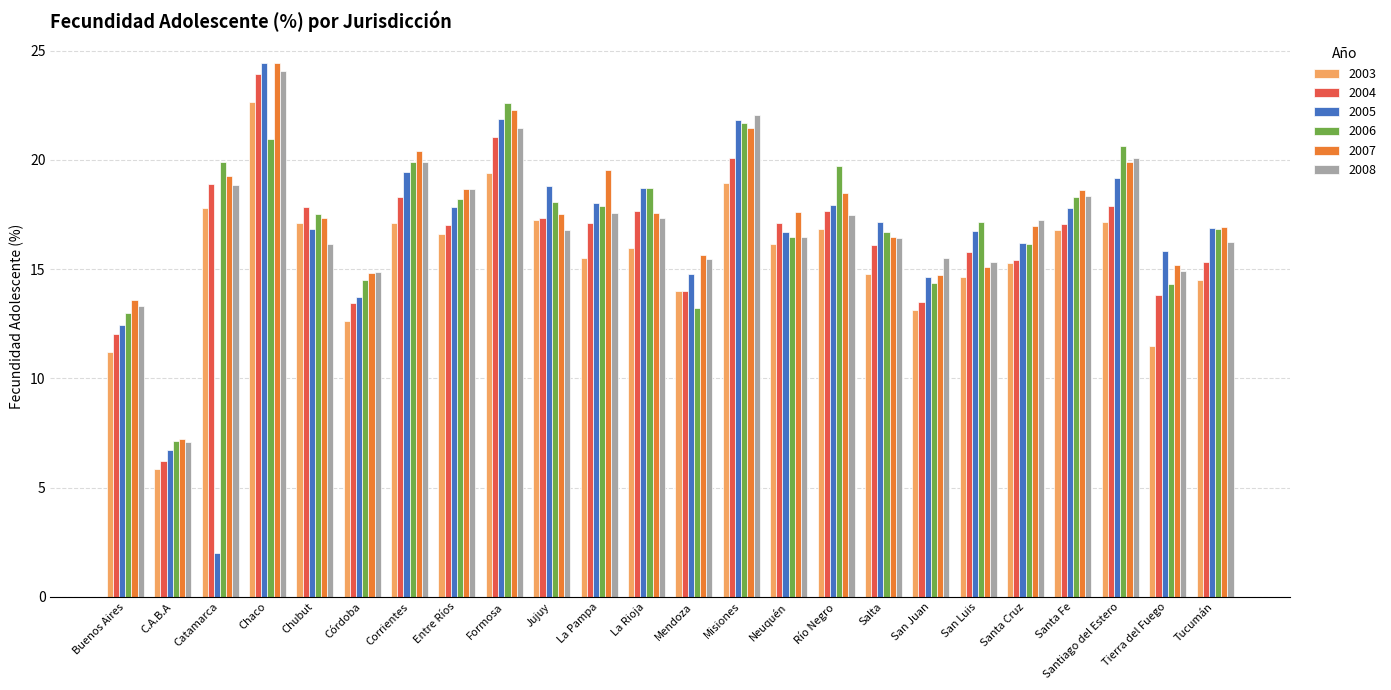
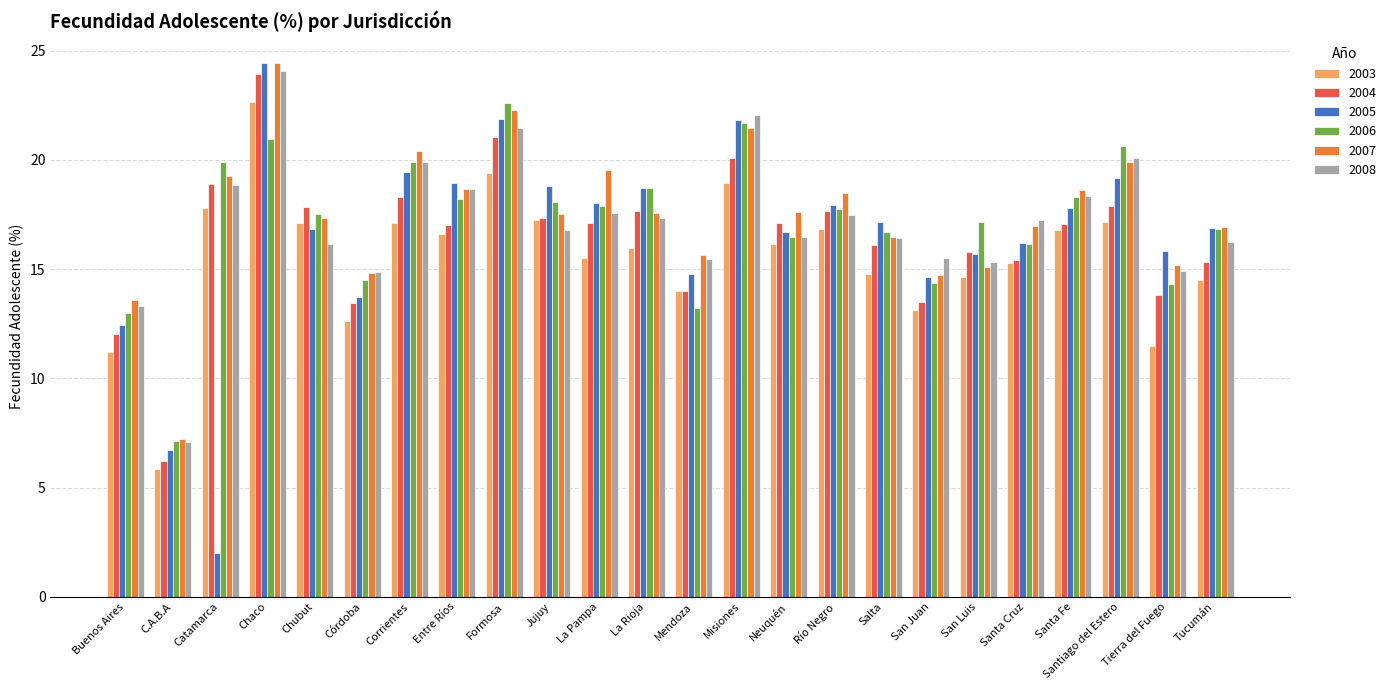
  {
    "2003": {
      "Buenos Aires": 11.2,
      "C.A.B.A": 5.9,
      "Catamarca": 17.8,
      "Chaco": 22.7,
      "Chubut": 17.1,
      "Córdoba": 12.6,
      "Corrientes": 17.1,
      "Entre Ríos": 16.6,
      "Formosa": 19.4,
      "Jujuy": 17.2,
      "La Pampa": 15.5,
      "La Rioja": 16.0,
      "Mendoza": 14.0,
      "Misiones": 18.9,
      "Neuquén": 16.2,
      "Río Negro": 16.8,
      "Salta": 14.8,
      "San Juan": 13.1,
      "San Luis": 14.6,
      "Santa Cruz": 15.3,
      "Santa Fe": 16.8,
      "Santiago del Estero": 17.1,
      "Tierra del Fuego": 11.5,
      "Tucumán": 14.5
    },
    "2005": {
      "Buenos Aires": 12.5,
      "C.A.B.A": 6.7,
      "Catamarca": 2.0,
      "Chaco": 24.5,
      "Chubut": 16.8,
      "Córdoba": 13.7,
      "Corrientes": 19.5,
-     "Entre Ríos": 17.9,
+     "Entre Ríos": 19.0,
      "Formosa": 21.9,
      "Jujuy": 18.8,
      "La Pampa": 18.1,
      "La Rioja": 18.7,
      "Mendoza": 14.8,
      "Misiones": 21.9,
      "Neuquén": 16.7,
      "Río Negro": 18.0,
      "Salta": 17.1,
      "San Juan": 14.6,
-     "San Luis": 16.8,
+     "San Luis": 15.7,
      "Santa Cruz": 16.2,
      "Santa Fe": 17.8,
      "Santiago del Estero": 19.2,
      "Tierra del Fuego": 15.8,
      "Tucumán": 16.9
    },
    "2006": {
      "Buenos Aires": 13.0,
      "C.A.B.A": 7.1,
      "Catamarca": 19.9,
      "Chaco": 21.0,
      "Chubut": 17.5,
      "Córdoba": 14.5,
      "Corrientes": 19.9,
      "Entre Ríos": 18.2,
      "Formosa": 22.6,
      "Jujuy": 18.1,
      "La Pampa": 17.9,
      "La Rioja": 18.7,
      "Mendoza": 13.2,
      "Misiones": 21.7,
      "Neuquén": 16.5,
-     "Río Negro": 19.7,
+     "Río Negro": 17.8,
      "Salta": 16.7,
      "San Juan": 14.4,
      "San Luis": 17.1,
      "Santa Cruz": 16.1,
      "Santa Fe": 18.3,
      "Santiago del Estero": 20.6,
      "Tierra del Fuego": 14.3,
      "Tucumán": 16.8
    },
    "2008": {
      "Buenos Aires": 13.3,
      "C.A.B.A": 7.1,
      "Catamarca": 18.9,
      "Chaco": 24.1,
      "Chubut": 16.2,
      "Córdoba": 14.9,
      "Corrientes": 19.9,
      "Entre Ríos": 18.7,
      "Formosa": 21.5,
      "Jujuy": 16.8,
      "La Pampa": 17.6,
      "La Rioja": 17.3,
      "Mendoza": 15.5,
      "Misiones": 22.0,
      "Neuquén": 16.5,
      "Río Negro": 17.5,
      "Salta": 16.4,
      "San Juan": 15.5,
      "San Luis": 15.3,
      "Santa Cruz": 17.2,
      "Santa Fe": 18.3,
      "Santiago del Estero": 20.1,
      "Tierra del Fuego": 14.9,
      "Tucumán": 16.3
    }
  }
